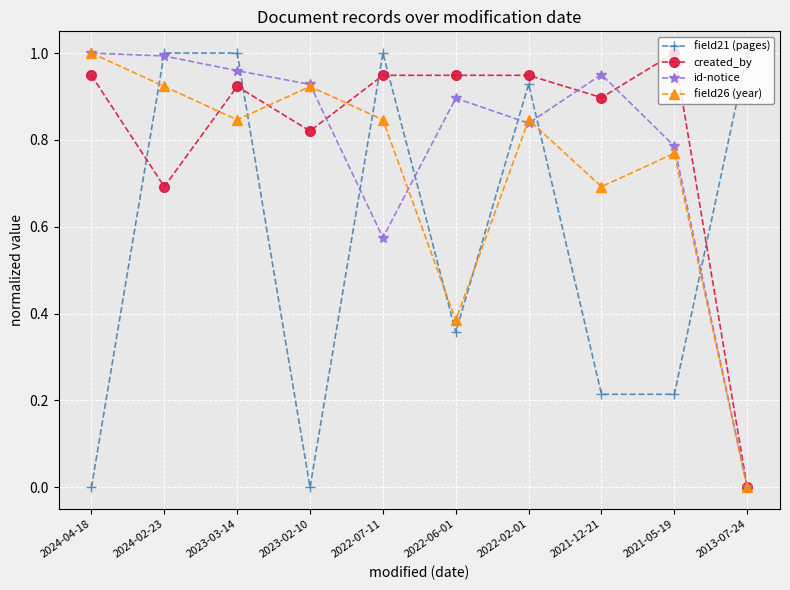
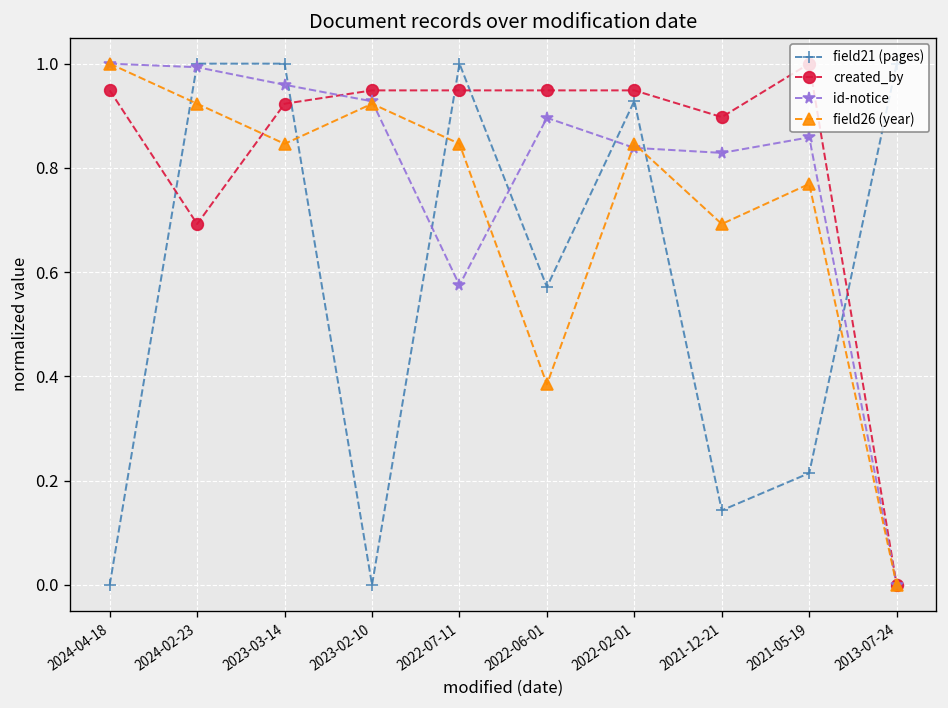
  {
    "field21 (pages)": {
      "2024-04-18": 0.00,
      "2024-02-23": 1.00,
      "2023-03-14": 1.00,
      "2023-02-10": 0.00,
      "2022-07-11": 1.00,
-     "2022-06-01": 0.36,
+     "2022-06-01": 0.57,
      "2022-02-01": 0.93,
-     "2021-12-21": 0.21,
+     "2021-12-21": 0.14,
      "2021-05-19": 0.21
    },
    "created_by": {
      "2024-04-18": 0.95,
      "2024-02-23": 0.69,
      "2023-03-14": 0.92,
-     "2023-02-10": 0.82,
+     "2023-02-10": 0.95,
      "2022-07-11": 0.95,
      "2022-06-01": 0.95,
      "2022-02-01": 0.95,
      "2021-12-21": 0.90
    },
    "id-notice": {
      "2024-02-23": 0.99,
      "2023-03-14": 0.96,
      "2022-07-11": 0.57,
      "2022-06-01": 0.90,
      "2022-02-01": 0.84,
-     "2021-12-21": 0.95,
-     "2021-05-19": 0.79
+     "2021-12-21": 0.83,
+     "2021-05-19": 0.86
    },
    "field26 (year)": {
      "2024-02-23": 0.92,
      "2023-03-14": 0.85,
      "2022-07-11": 0.85,
      "2022-06-01": 0.38,
      "2022-02-01": 0.85,
      "2021-12-21": 0.69,
      "2021-05-19": 0.77
    }
  }
